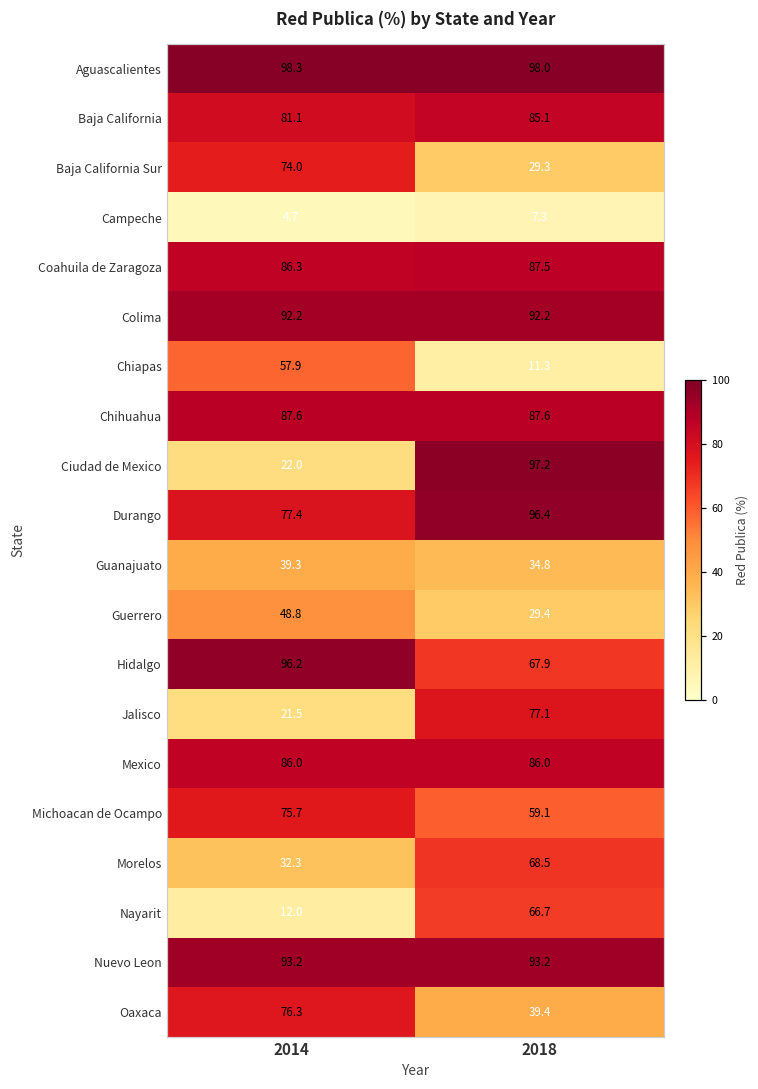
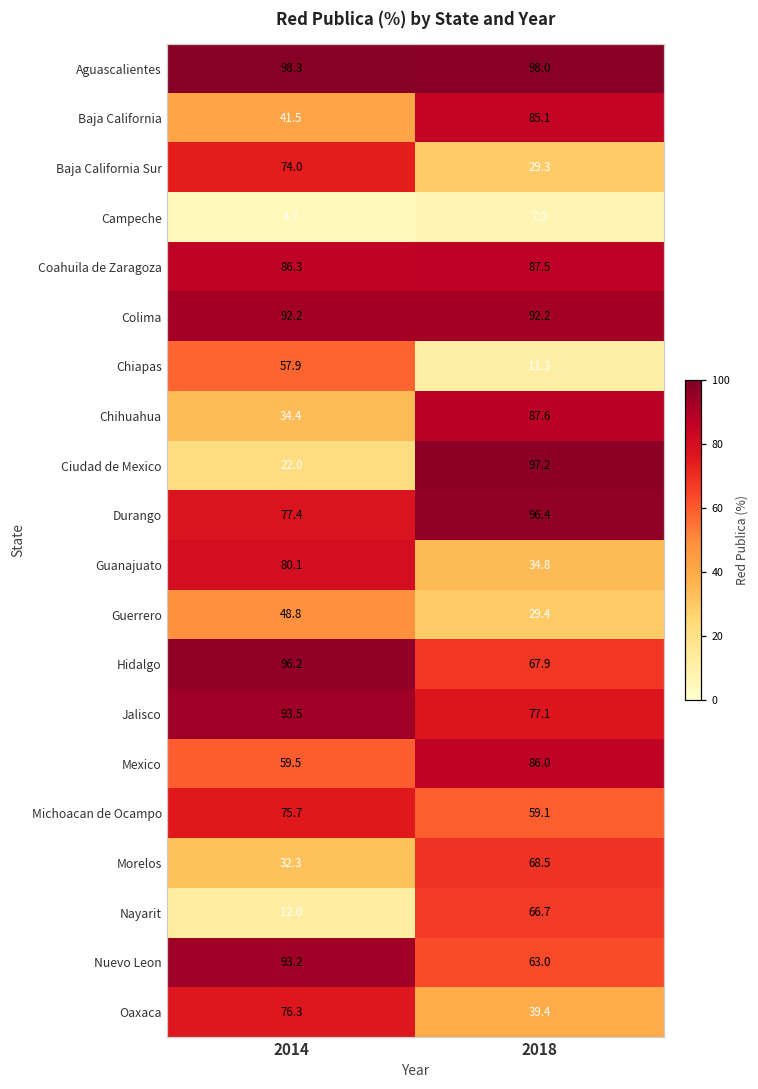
  {
    "Aguascalientes": {
      "2014": 98.3,
      "2018": 98.0
    },
    "Baja California": {
-     "2014": 81.1,
+     "2014": 41.5,
      "2018": 85.1
    },
    "Baja California Sur": {
      "2014": 74.0,
      "2018": 29.3
    },
    "Campeche": {
      "2014": 4.7,
      "2018": 7.3
    },
    "Coahuila de Zaragoza": {
      "2014": 86.3,
      "2018": 87.5
    },
    "Colima": {
      "2014": 92.2,
      "2018": 92.2
    },
    "Chiapas": {
      "2014": 57.9,
      "2018": 11.3
    },
    "Chihuahua": {
-     "2014": 87.6,
+     "2014": 34.4,
      "2018": 87.6
    },
    "Ciudad de Mexico": {
      "2014": 22.0,
      "2018": 97.2
    },
    "Durango": {
      "2014": 77.4,
      "2018": 96.4
    },
    "Guanajuato": {
-     "2014": 39.3,
+     "2014": 80.1,
      "2018": 34.8
    },
    "Guerrero": {
      "2014": 48.8,
      "2018": 29.4
    },
    "Hidalgo": {
      "2014": 96.2,
      "2018": 67.9
    },
    "Jalisco": {
-     "2014": 21.5,
+     "2014": 93.5,
      "2018": 77.1
    },
    "Mexico": {
-     "2014": 86.0,
+     "2014": 59.5,
      "2018": 86.0
    },
    "Michoacan de Ocampo": {
      "2014": 75.7,
      "2018": 59.1
    },
    "Morelos": {
      "2014": 32.3,
      "2018": 68.5
    },
    "Nayarit": {
      "2014": 12.0,
      "2018": 66.7
    },
    "Nuevo Leon": {
      "2014": 93.2,
-     "2018": 93.2
+     "2018": 63.0
    },
    "Oaxaca": {
      "2014": 76.3,
      "2018": 39.4
    }
  }
